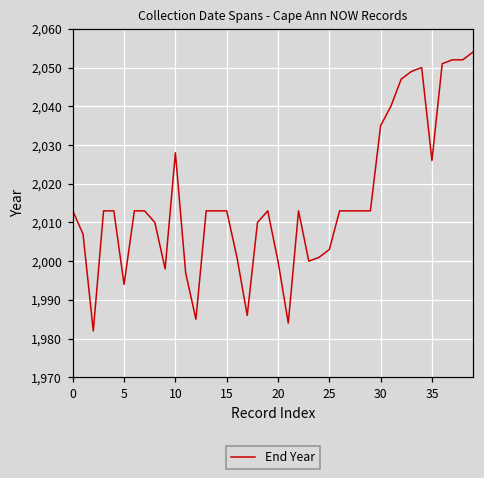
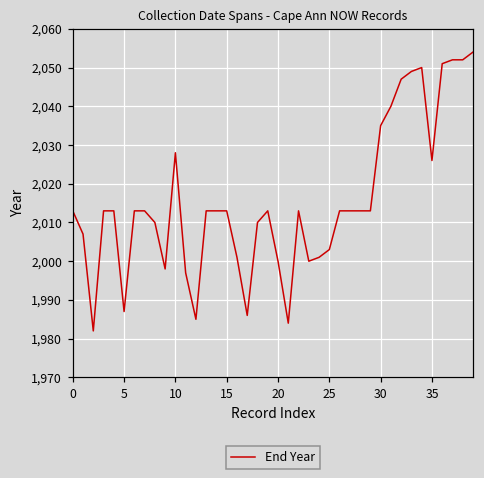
  {
    "0": "2,013",
-   "5": "1,994",
+   "5": "1,987",
    "10": "2,028",
    "15": "2,013",
    "20": "2,000",
    "25": "2,003",
    "30": "2,035",
    "35": "2,026"
  }
